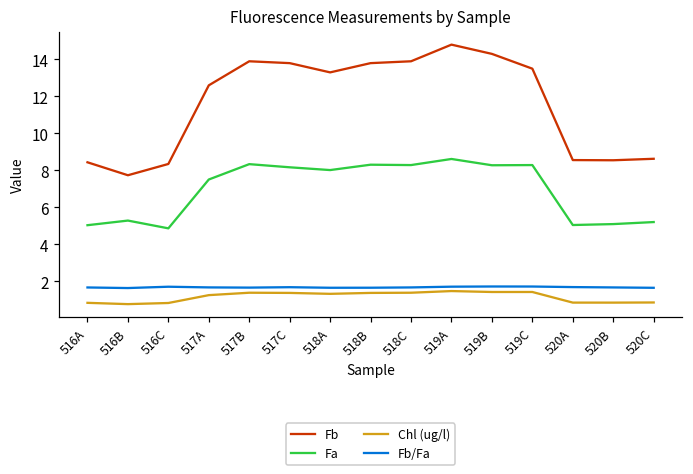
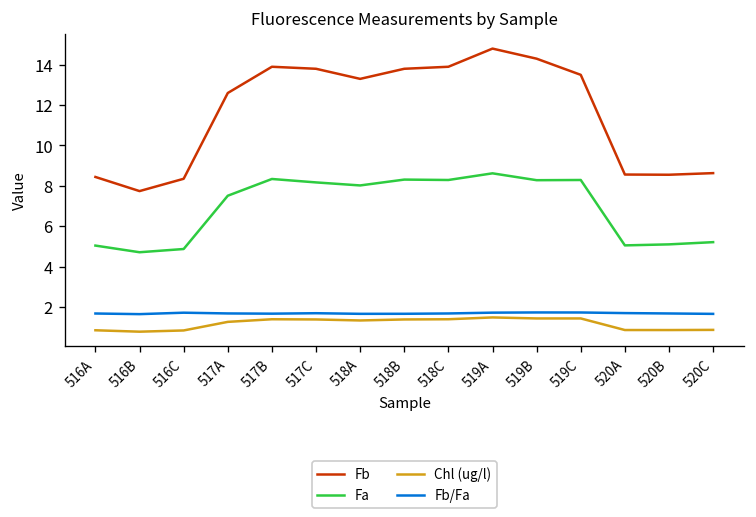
  {
    "Fb": {
      "516A": 8.4,
      "516B": 7.7,
      "516C": 8.4,
      "517A": 12.6,
      "517B": 13.9,
      "517C": 13.8,
      "518A": 13.3,
      "518B": 13.8,
      "518C": 13.9,
      "519A": 14.8,
      "519B": 14.3,
      "519C": 13.5,
      "520A": 8.6,
      "520B": 8.6,
      "520C": 8.6
    },
    "Fa": {
      "516A": 5.0,
-     "516B": 5.3,
+     "516B": 4.7,
      "516C": 4.9,
      "517A": 7.5,
      "517B": 8.3,
      "517C": 8.2,
      "518A": 8.0,
      "518B": 8.3,
      "518C": 8.3,
      "519A": 8.6,
      "519B": 8.3,
      "519C": 8.3,
      "520A": 5.1,
      "520B": 5.1,
      "520C": 5.2
    },
    "Chl (ug/l)": {
      "516A": 0.8,
      "516B": 0.8,
      "516C": 0.8,
      "517A": 1.3,
      "517B": 1.4,
      "517C": 1.4,
      "518A": 1.3,
      "518B": 1.4,
      "518C": 1.4,
      "519A": 1.5,
      "519B": 1.4,
      "519C": 1.4,
      "520A": 0.9,
      "520B": 0.9,
      "520C": 0.9
    },
    "Fb/Fa": {
      "516A": 1.7,
      "516B": 1.6,
      "516C": 1.7,
      "517A": 1.7,
      "517B": 1.7,
      "517C": 1.7,
      "518A": 1.7,
      "518B": 1.7,
      "518C": 1.7,
      "519A": 1.7,
      "519B": 1.7,
      "519C": 1.7,
      "520A": 1.7,
      "520B": 1.7,
      "520C": 1.7
    }
  }
